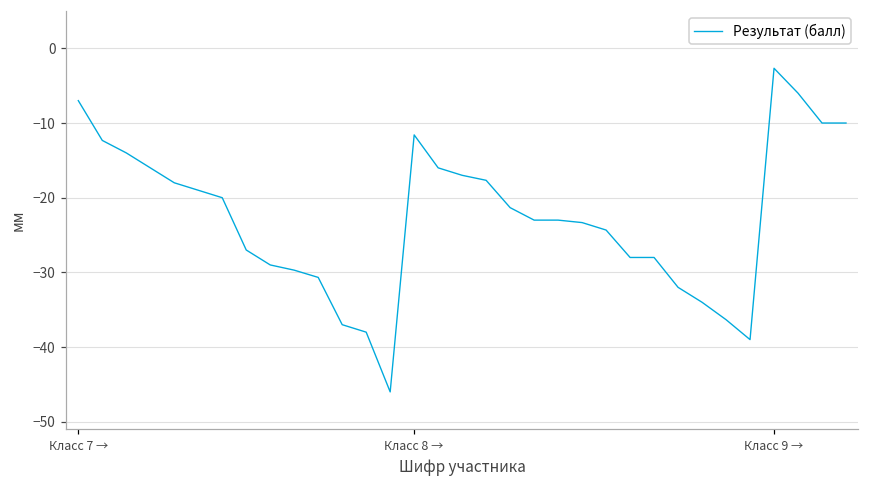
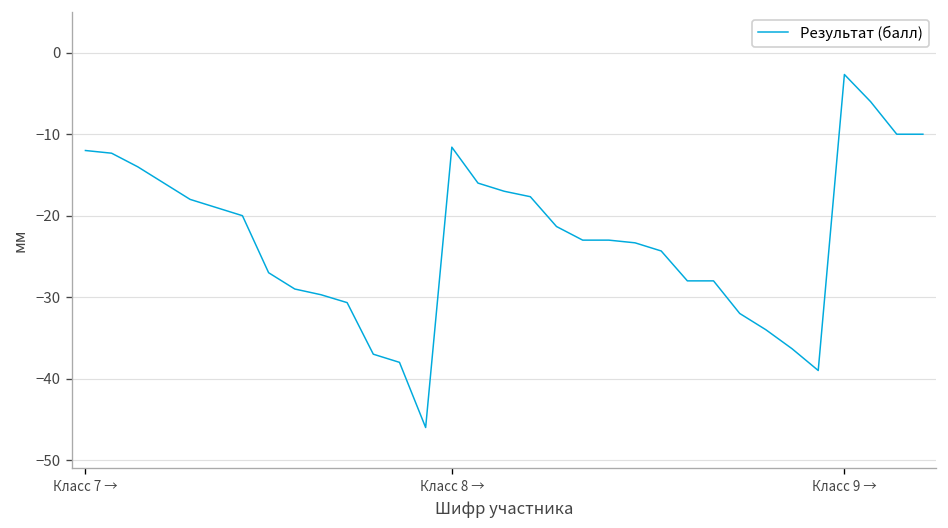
  {
-   "Класс 7 →": -7,
+   "Класс 7 →": -12,
    "Класс 8 →": -12,
    "Класс 9 →": -3
  }
